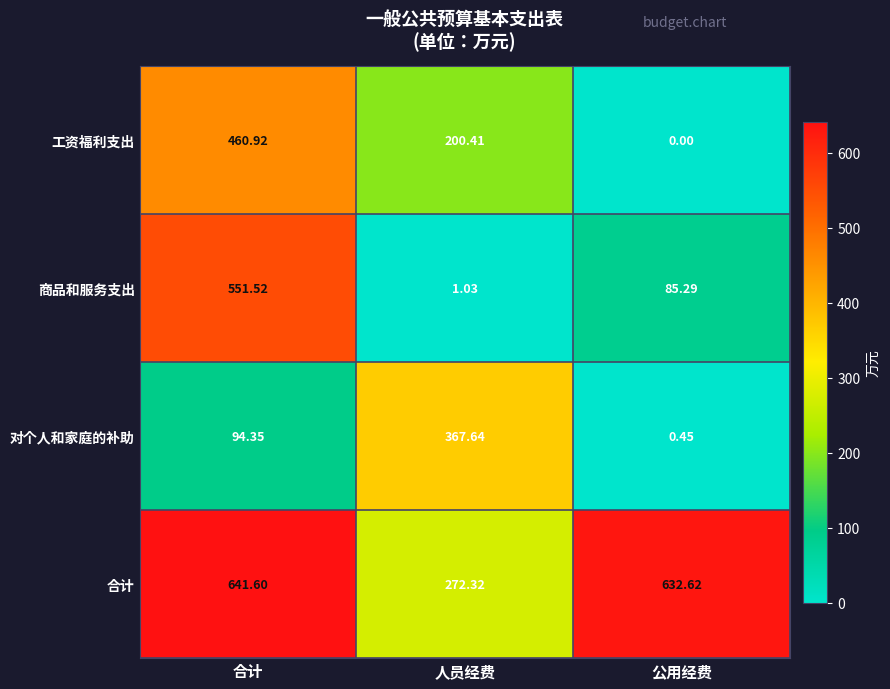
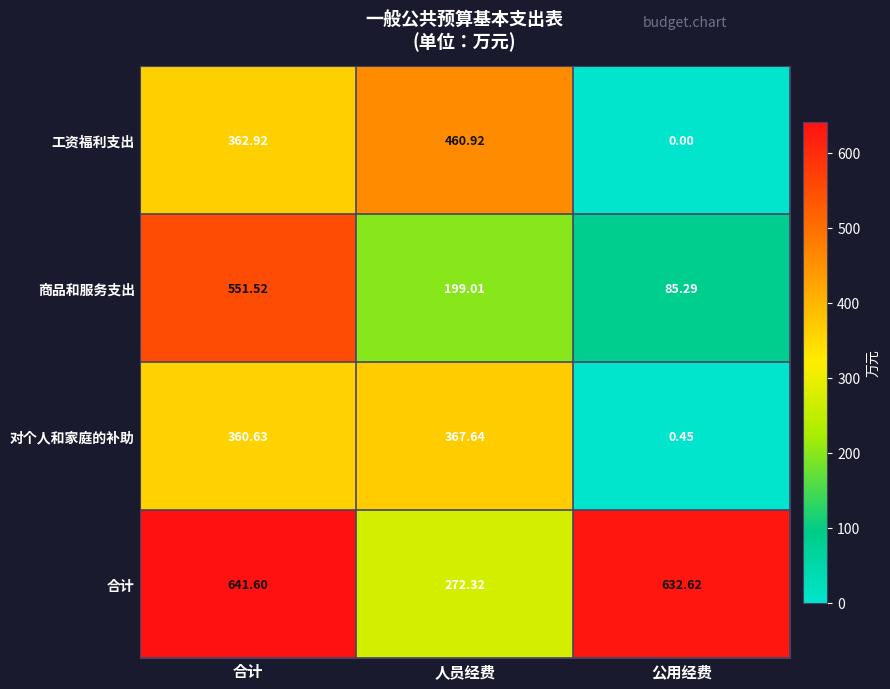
  {
    "工资福利支出": {
-     "合计": 460.92,
-     "人员经费": 200.41,
+     "合计": 362.92,
+     "人员经费": 460.92,
      "公用经费": 0.00
    },
    "商品和服务支出": {
      "合计": 551.52,
-     "人员经费": 1.03,
+     "人员经费": 199.01,
      "公用经费": 85.29
    },
    "对个人和家庭的补助": {
-     "合计": 94.35,
+     "合计": 360.63,
      "人员经费": 367.64,
      "公用经费": 0.45
    },
    "合计": {
      "合计": 641.60,
      "人员经费": 272.32,
      "公用经费": 632.62
    }
  }
